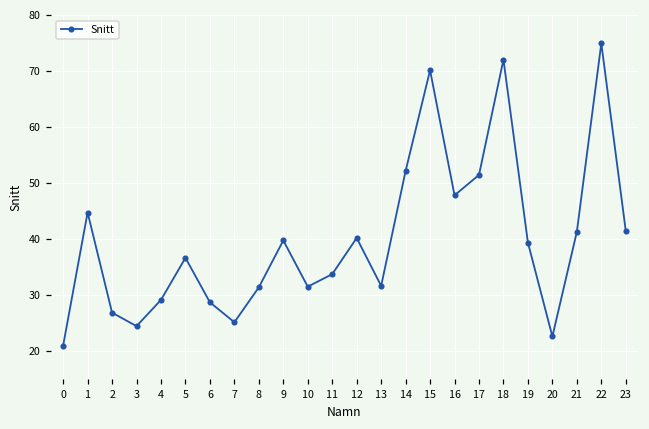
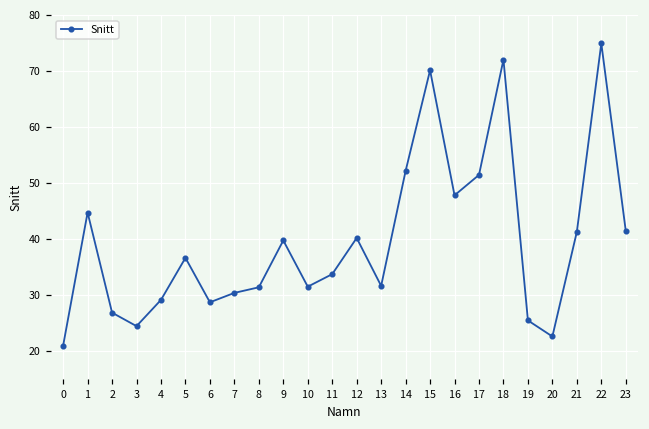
  {
    "0": 21,
    "1": 45,
    "2": 27,
    "3": 24,
    "4": 29,
    "5": 37,
    "6": 29,
-   "7": 25,
+   "7": 30,
    "8": 31,
    "9": 40,
    "10": 32,
    "11": 34,
    "12": 40,
    "13": 32,
    "14": 52,
    "15": 70,
    "16": 48,
    "17": 52,
    "18": 72,
-   "19": 39,
+   "19": 26,
    "20": 23,
    "21": 41,
    "22": 75,
    "23": 42
  }
